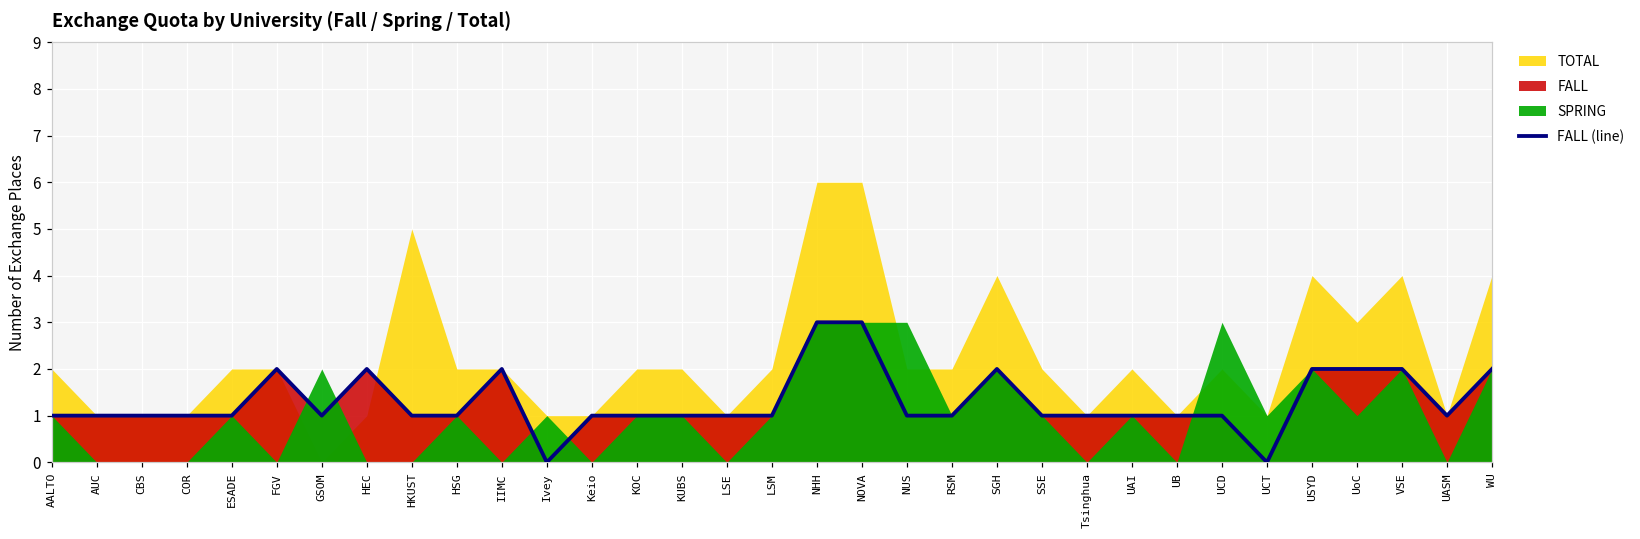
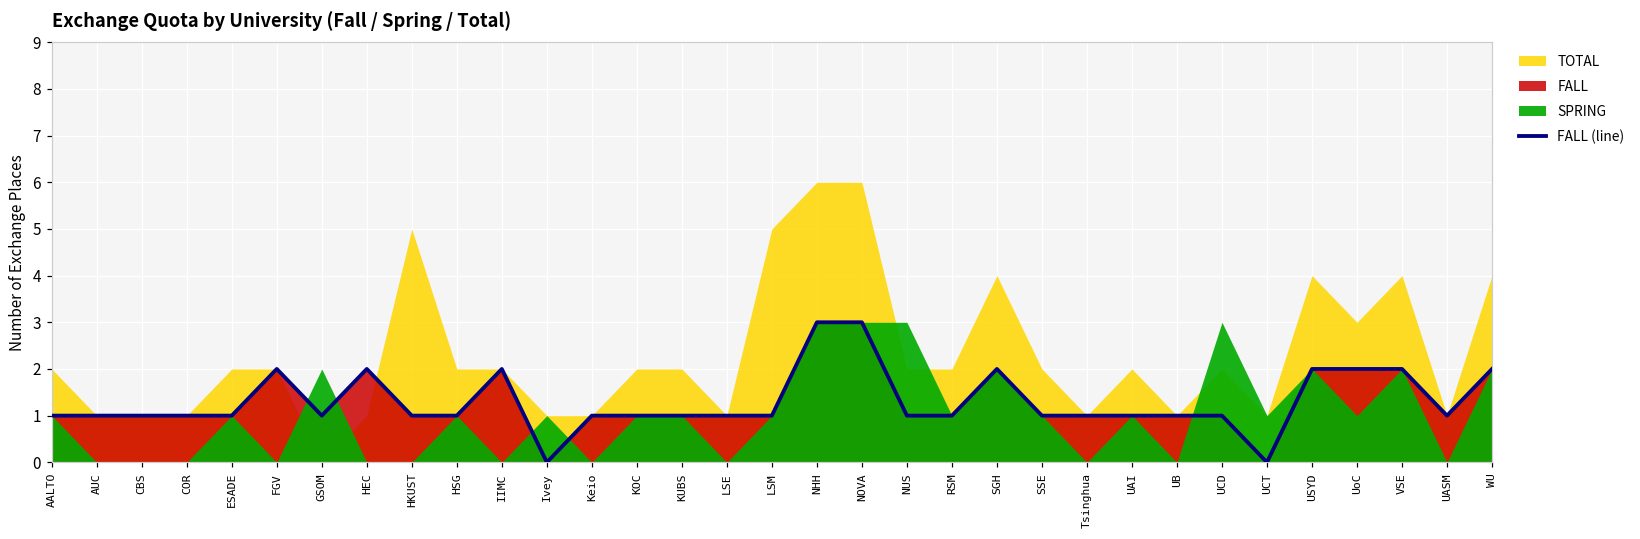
  {
    "TOTAL": {
      "AALTO": 2,
      "ESADE": 2,
      "GSOM": 0,
      "HEC": 1,
      "HKUST": 5,
      "HSG": 2,
      "KOC": 2,
      "KUBS": 2,
-     "LSM": 2,
+     "LSM": 5,
      "NHH": 6,
      "NOVA": 6,
      "NUS": 2,
      "RSM": 2,
      "SGH": 4,
      "SSE": 2,
      "UAI": 2,
      "UCD": 2,
      "USYD": 4,
      "UoC": 3,
      "VSE": 4,
      "WU": 4
    },
    "FALL": {
      "GSOM": 1,
      "HEC": 2,
      "HKUST": 1,
      "Ivey": 0,
      "NUS": 1,
      "UCD": 1,
      "UCT": 0,
      "UoC": 2
    },
    "SPRING": {
      "AUC": 0,
      "CBS": 0,
      "COR": 0,
      "FGV": 0,
      "GSOM": 2,
      "HEC": 0,
      "HKUST": 0,
      "IIMC": 0,
      "Keio": 0,
      "LSE": 0,
      "NUS": 3,
      "Tsinghua": 0,
      "UB": 0,
      "UCD": 3,
      "UoC": 1,
      "UASM": 0
    }
  }
